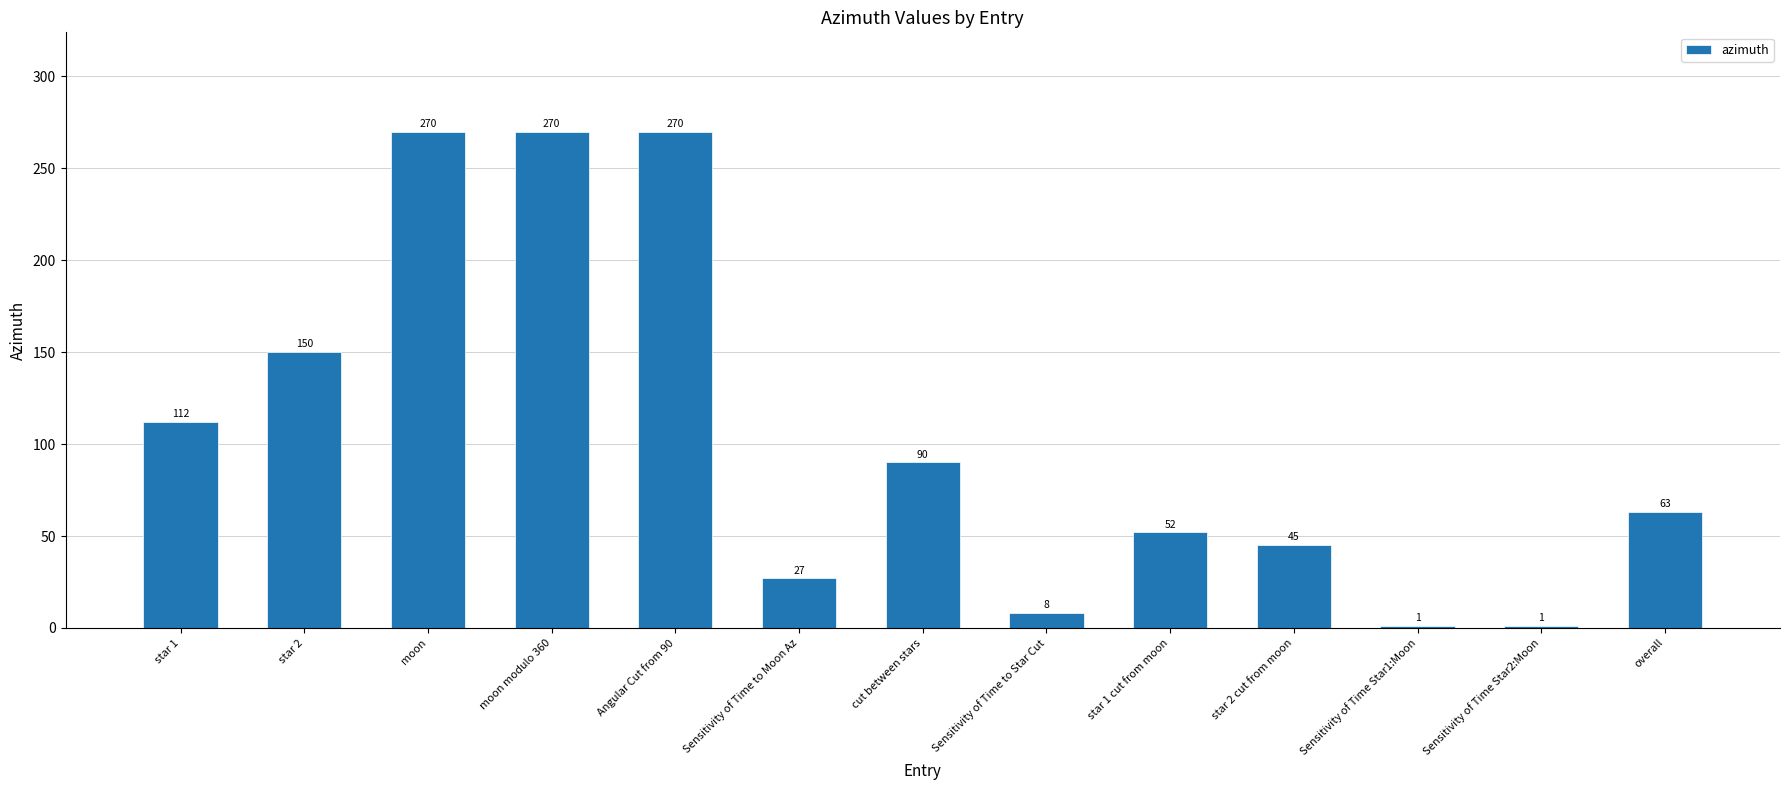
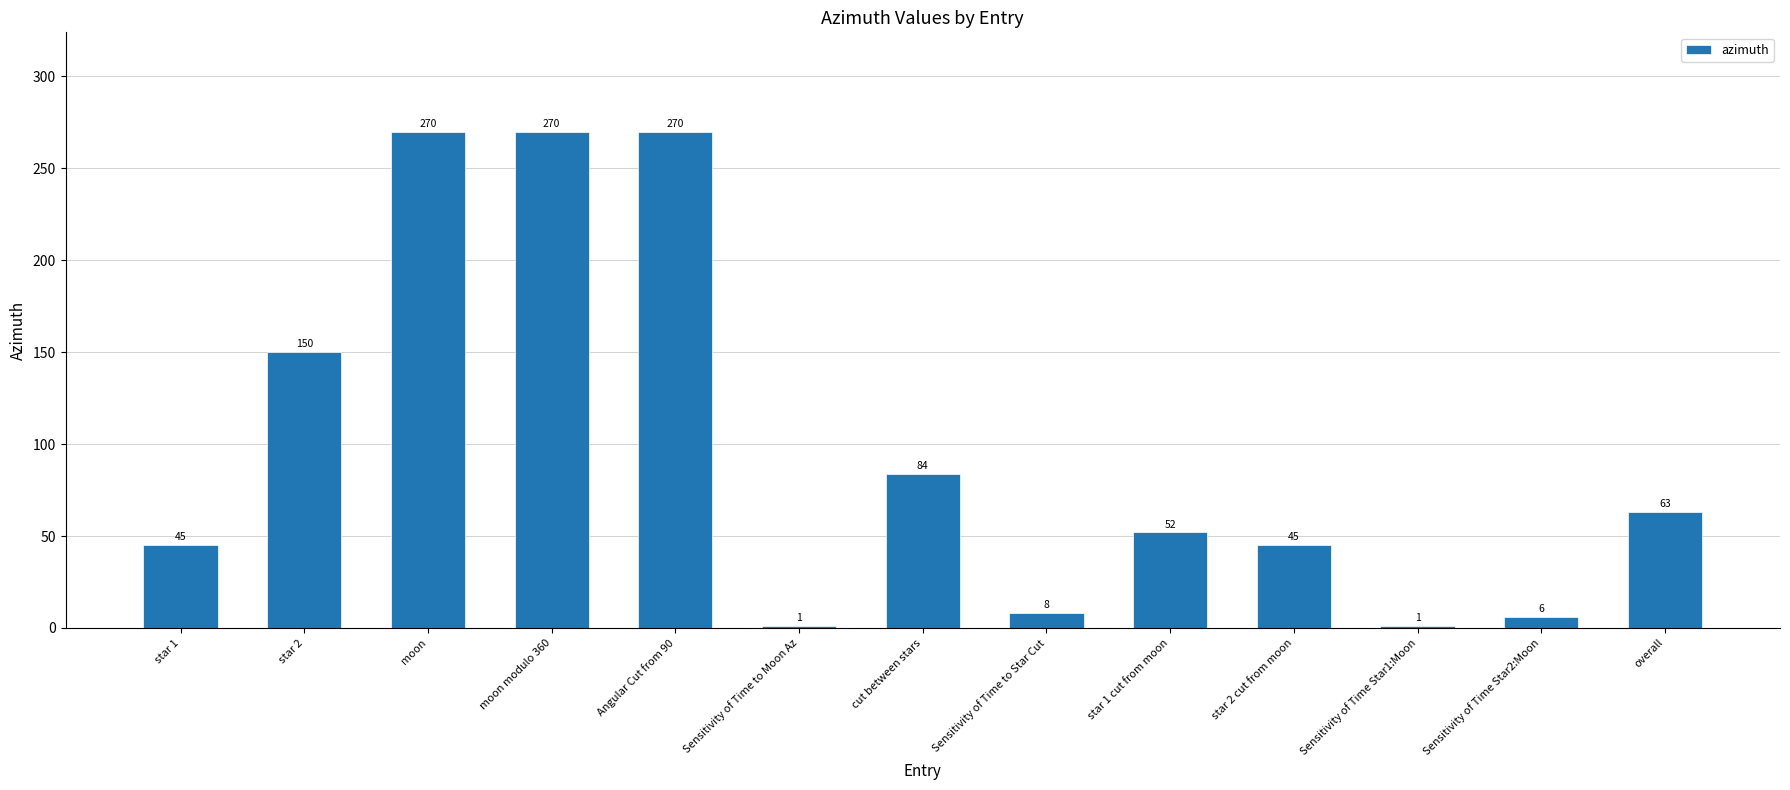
  {
-   "star 1": 112,
+   "star 1": 45,
    "star 2": 150,
    "moon": 270,
    "moon modulo 360": 270,
    "Angular Cut from 90": 270,
-   "Sensitivity of Time to Moon Az": 27,
-   "cut between stars": 90,
+   "Sensitivity of Time to Moon Az": 1,
+   "cut between stars": 84,
    "Sensitivity of Time to Star Cut": 8,
    "star 1 cut from moon": 52,
    "star 2 cut from moon": 45,
    "Sensitivity of Time Star1:Moon": 1,
-   "Sensitivity of Time Star2:Moon": 1,
+   "Sensitivity of Time Star2:Moon": 6,
    "overall": 63
  }
